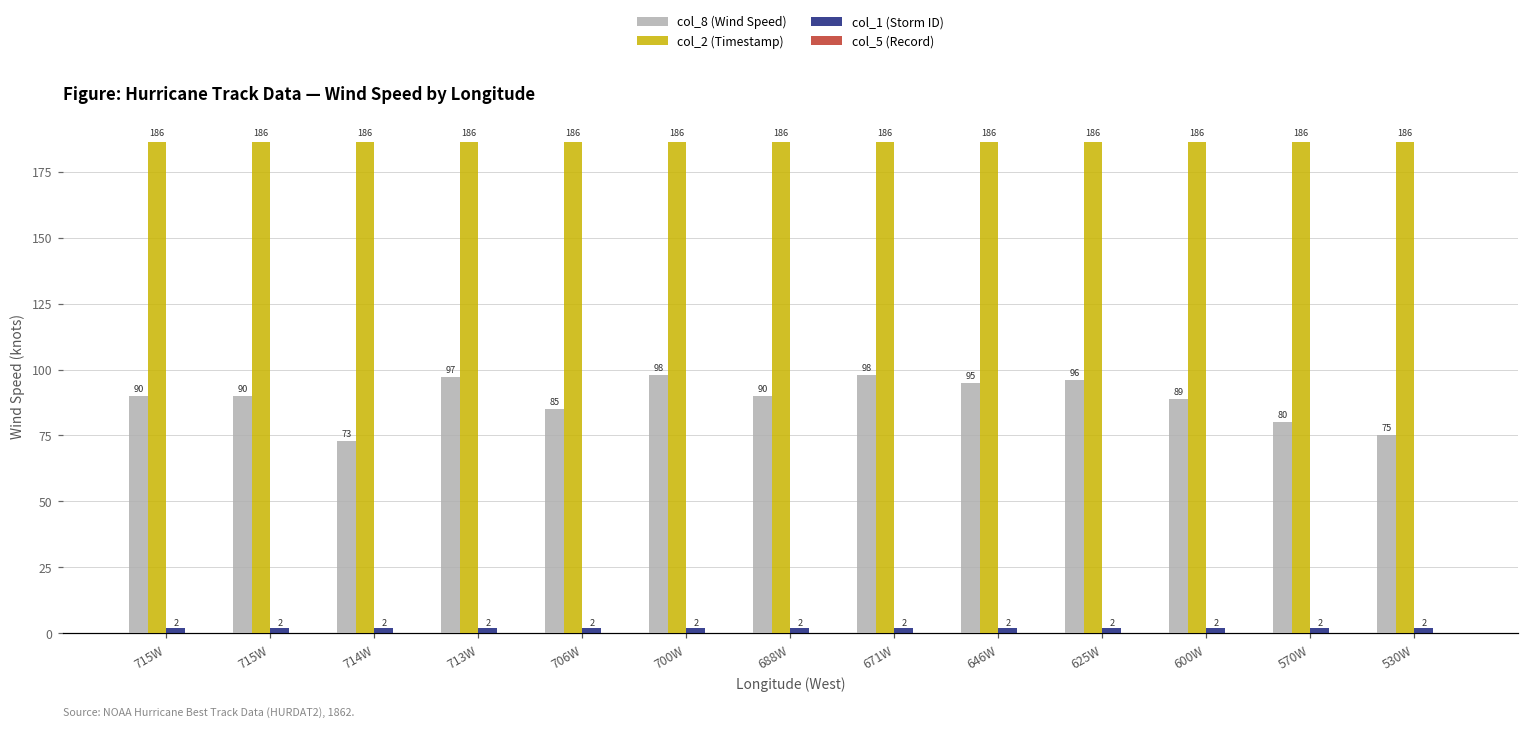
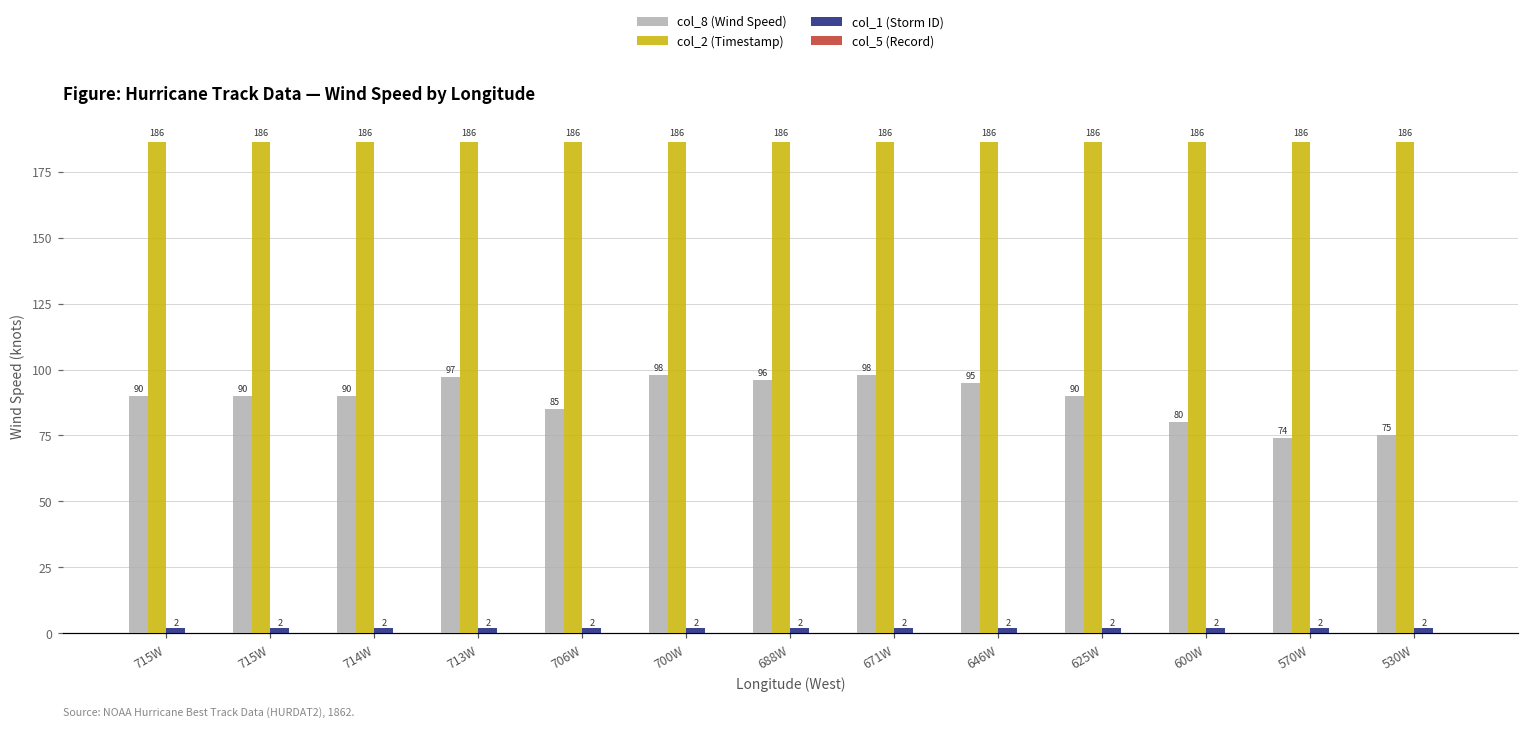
  {
    "col_8 (Wind Speed)": {
-     "714W": 73,
+     "714W": 90,
      "713W": 97,
      "706W": 85,
      "700W": 98,
-     "688W": 90,
+     "688W": 96,
      "671W": 98,
      "646W": 95,
-     "625W": 96,
-     "600W": 89,
-     "570W": 80,
+     "625W": 90,
+     "600W": 80,
+     "570W": 74,
      "530W": 75
    },
    "col_2 (Timestamp)": {
      "714W": 186,
      "713W": 186,
      "706W": 186,
      "700W": 186,
      "688W": 186,
      "671W": 186,
      "646W": 186,
      "625W": 186,
      "600W": 186,
      "570W": 186,
      "530W": 186
    },
    "col_1 (Storm ID)": {
      "714W": 2,
      "713W": 2,
      "706W": 2,
      "700W": 2,
      "688W": 2,
      "671W": 2,
      "646W": 2,
      "625W": 2,
      "600W": 2,
      "570W": 2,
      "530W": 2
    },
    "col_5 (Record)": {
      "714W": 0,
      "713W": 0,
      "706W": 0,
      "700W": 0,
      "688W": 0,
      "671W": 0,
      "646W": 0,
      "625W": 0,
      "600W": 0,
      "570W": 0,
      "530W": 0
    }
  }
